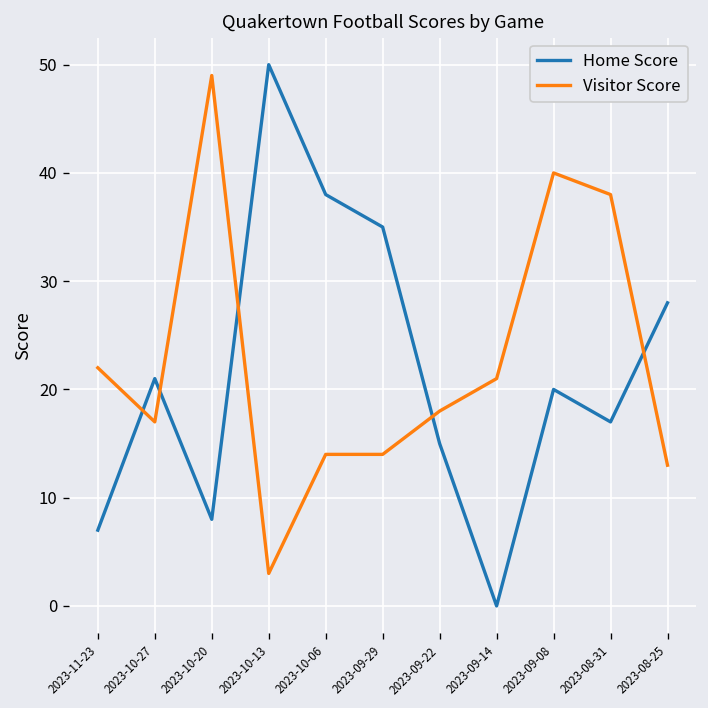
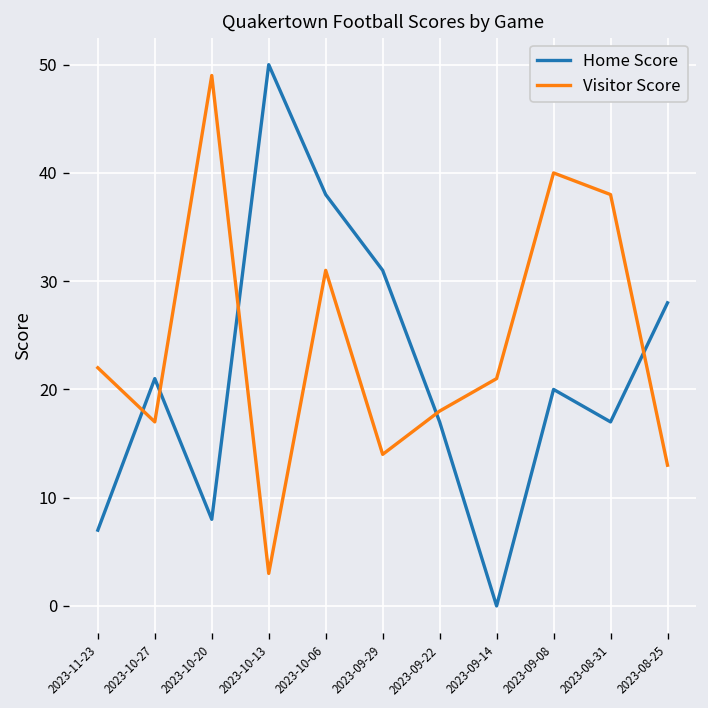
  {
    "Home Score": {
      "2023-11-23": 7,
      "2023-10-27": 21,
      "2023-10-20": 8,
      "2023-10-13": 50,
      "2023-10-06": 38,
-     "2023-09-29": 35,
-     "2023-09-22": 15,
+     "2023-09-29": 31,
+     "2023-09-22": 17,
      "2023-09-14": 0,
      "2023-09-08": 20,
      "2023-08-31": 17,
      "2023-08-25": 28
    },
    "Visitor Score": {
      "2023-11-23": 22,
      "2023-10-27": 17,
      "2023-10-20": 49,
      "2023-10-13": 3,
-     "2023-10-06": 14,
+     "2023-10-06": 31,
      "2023-09-29": 14,
      "2023-09-22": 18,
      "2023-09-14": 21,
      "2023-09-08": 40,
      "2023-08-31": 38,
      "2023-08-25": 13
    }
  }
